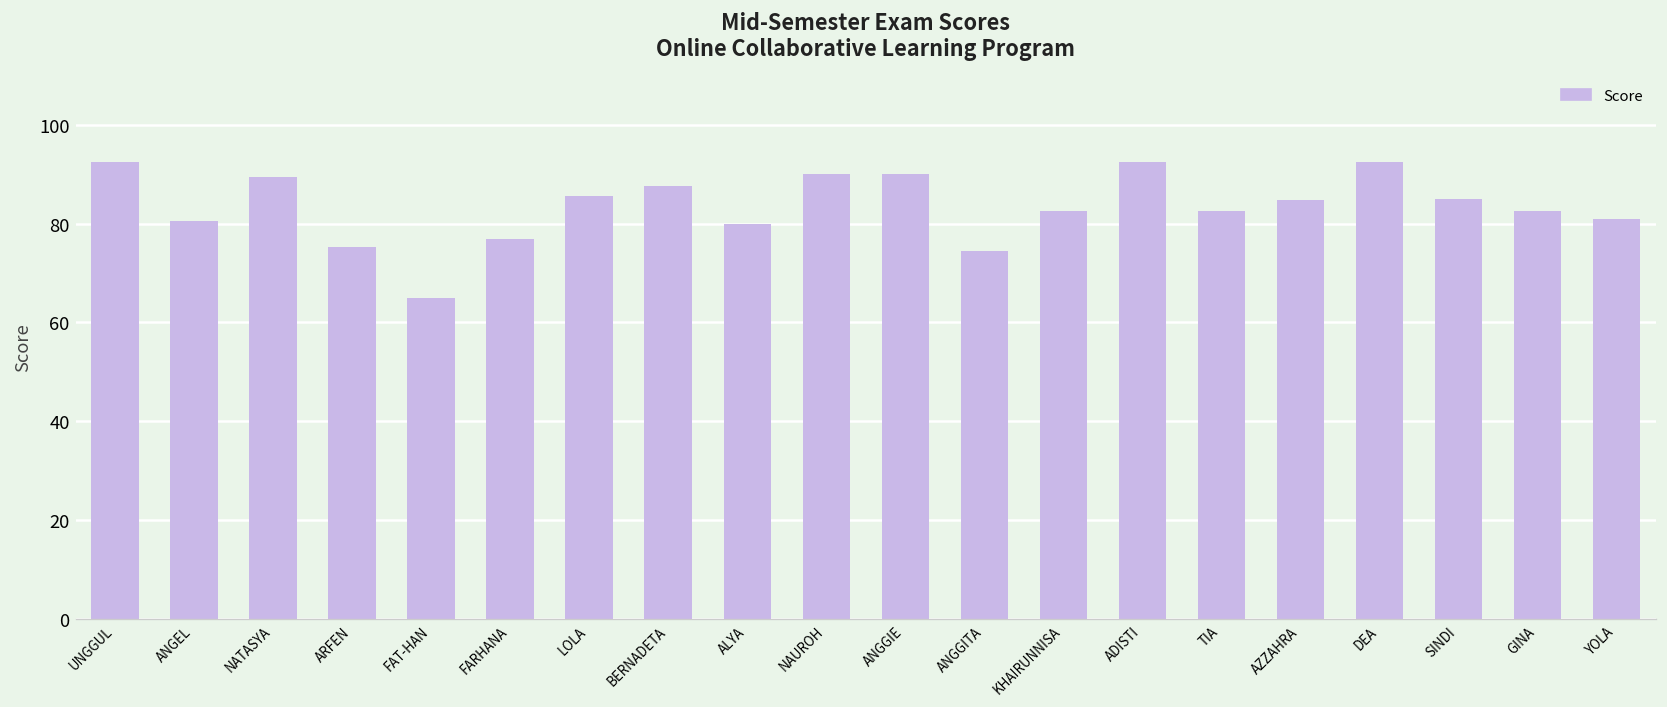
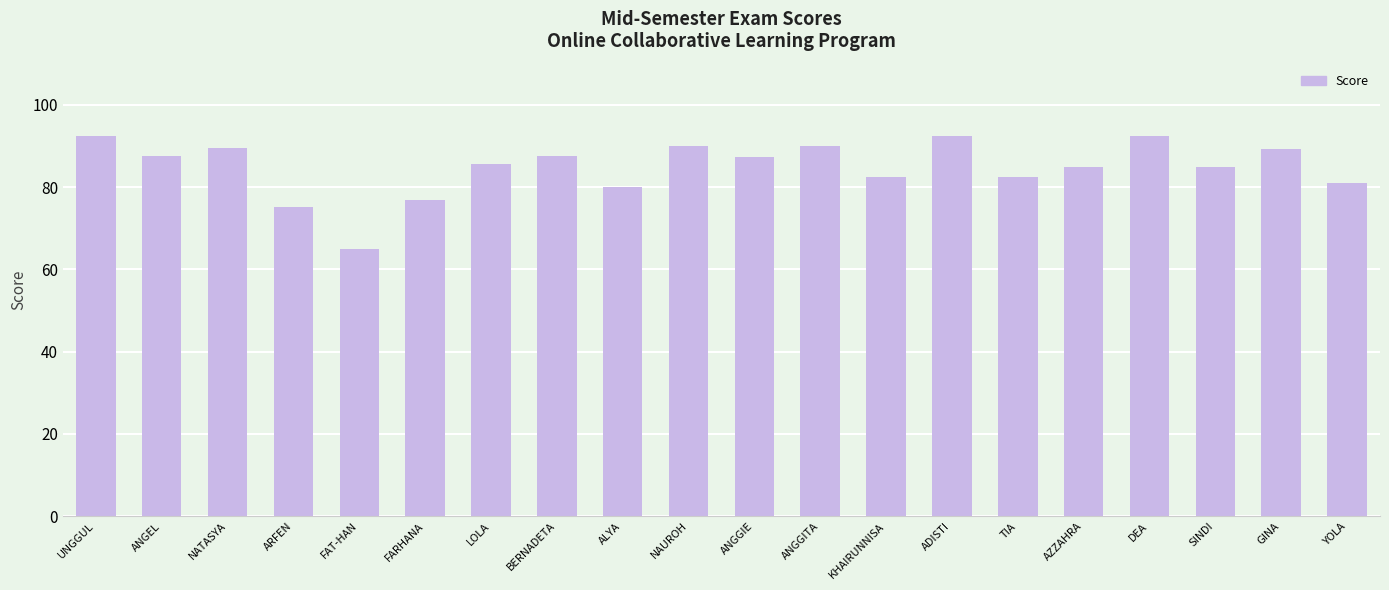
  {
    "UNGGUL": 93,
-   "ANGEL": 81,
+   "ANGEL": 88,
    "NATASYA": 89,
    "ARFEN": 75,
    "FAT-HAN": 65,
    "FARHANA": 77,
    "LOLA": 86,
    "BERNADETA": 88,
    "ALYA": 80,
    "NAUROH": 90,
-   "ANGGIE": 90,
-   "ANGGITA": 75,
+   "ANGGIE": 87,
+   "ANGGITA": 90,
    "KHAIRUNNISA": 83,
    "ADISTI": 93,
    "TIA": 83,
    "AZZAHRA": 85,
    "DEA": 93,
    "SINDI": 85,
-   "GINA": 83,
+   "GINA": 89,
    "YOLA": 81
  }
